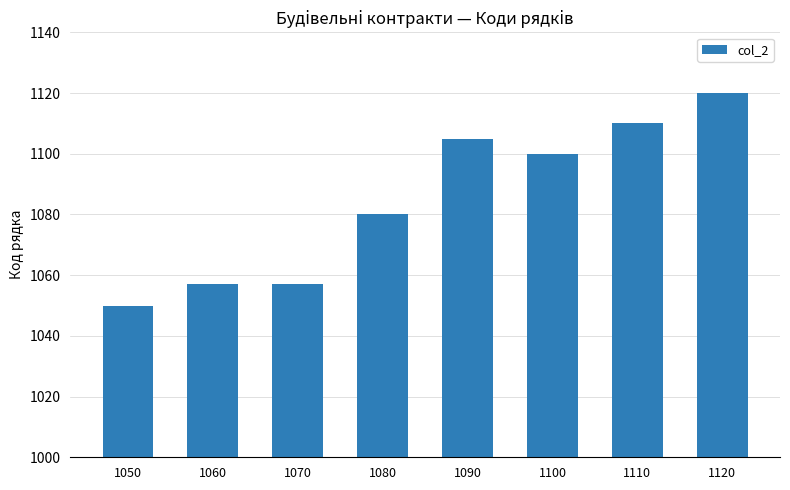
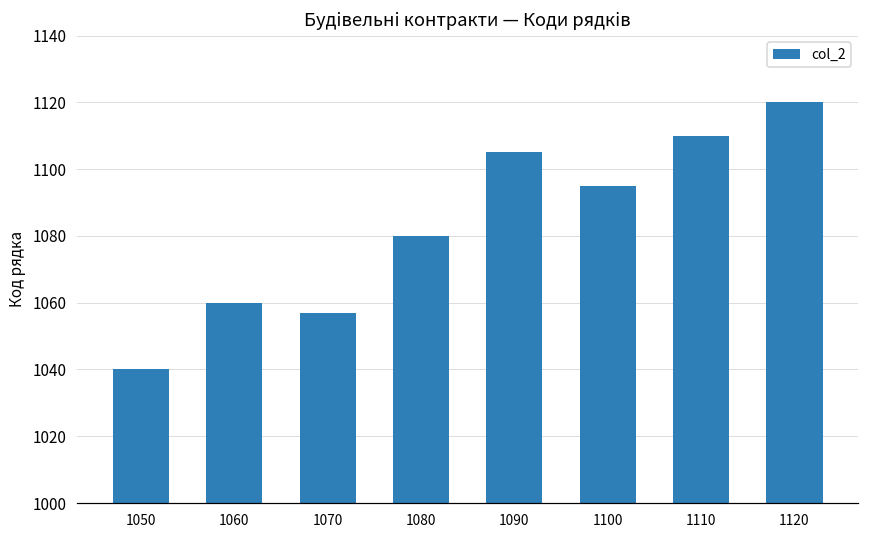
  {
-   "1050": 1050,
-   "1060": 1057,
+   "1050": 1040,
+   "1060": 1060,
    "1070": 1057,
    "1080": 1080,
    "1090": 1105,
-   "1100": 1100,
+   "1100": 1095,
    "1110": 1110,
    "1120": 1120
  }
